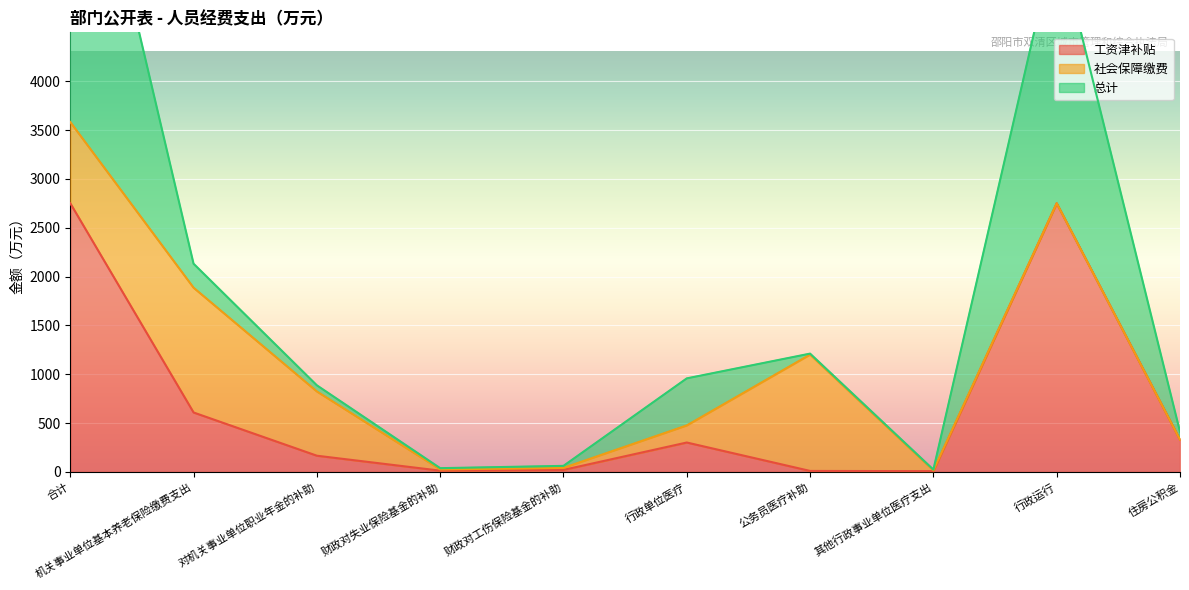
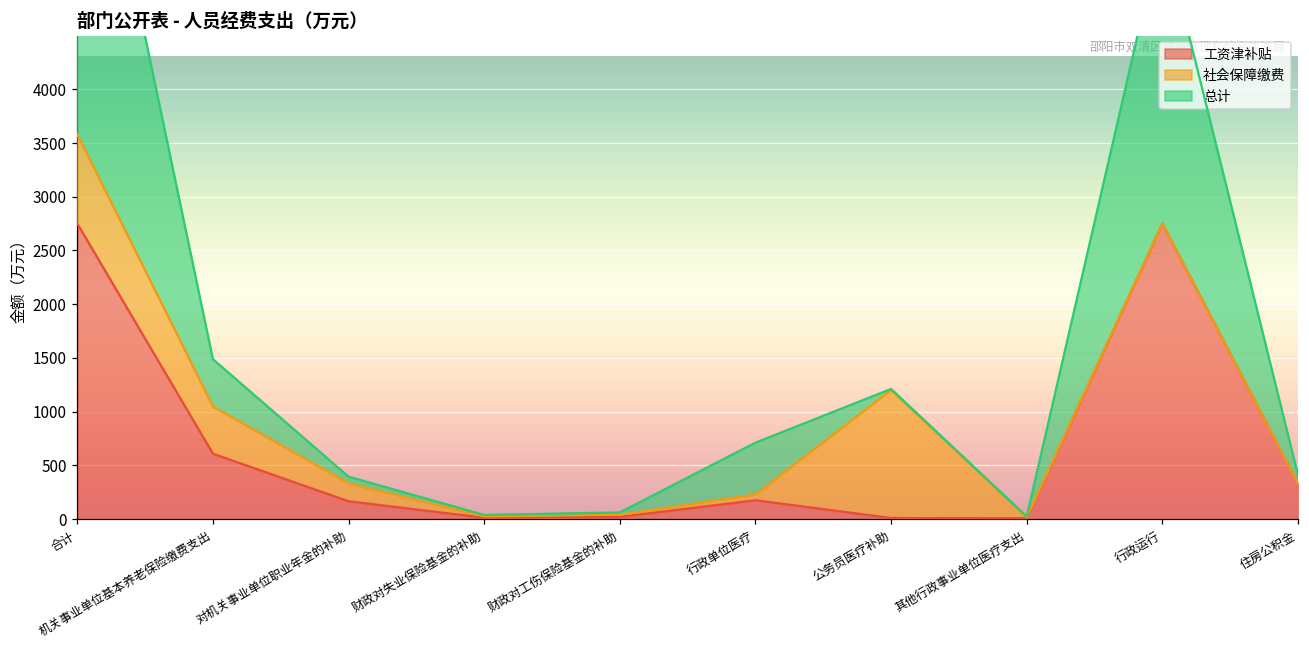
  {
    "工资津补贴": {
      "合计": 2700,
      "机关事业单位基本养老保险缴费支出": 600,
      "对机关事业单位职业年金的补助": 200,
-     "行政单位医疗": 300,
+     "行政单位医疗": 200,
      "公务员医疗补助": 0
    },
    "社会保障缴费": {
      "合计": 800,
-     "机关事业单位基本养老保险缴费支出": 1300,
-     "对机关事业单位职业年金的补助": 700,
-     "行政单位医疗": 200
+     "机关事业单位基本养老保险缴费支出": 400,
+     "对机关事业单位职业年金的补助": 200,
+     "行政单位医疗": 100
    },
    "总计": {
-     "机关事业单位基本养老保险缴费支出": 200,
+     "机关事业单位基本养老保险缴费支出": 400,
      "对机关事业单位职业年金的补助": 100,
      "行政单位医疗": 500,
      "住房公积金": 100
    }
  }
